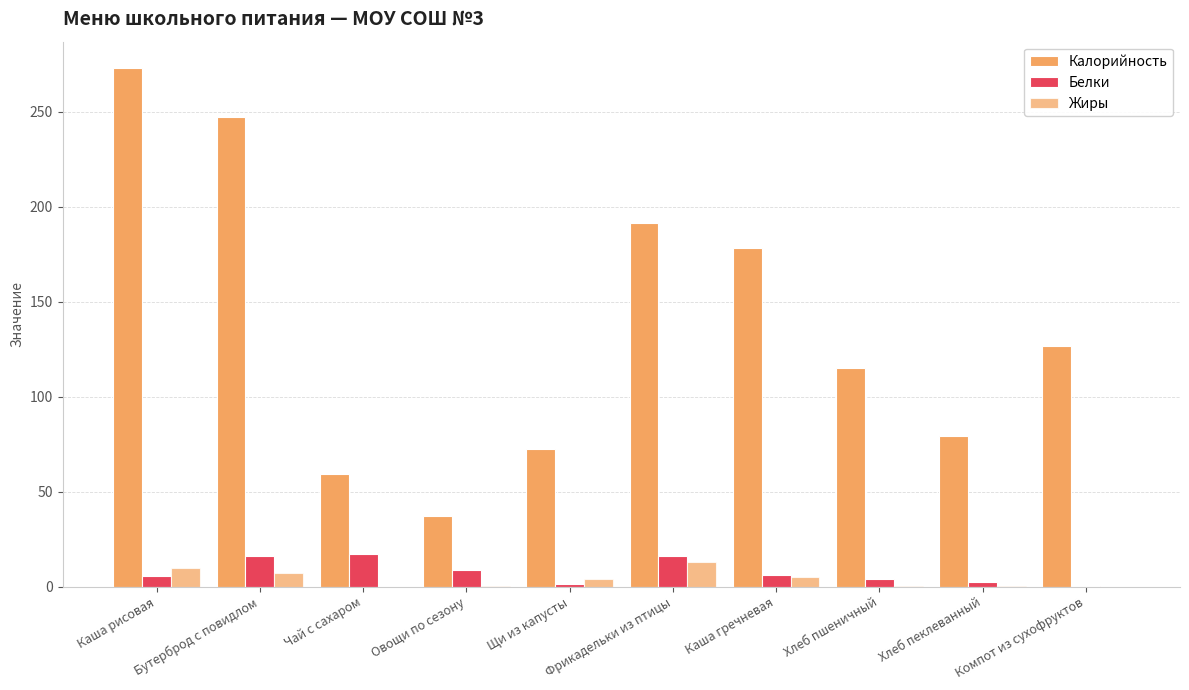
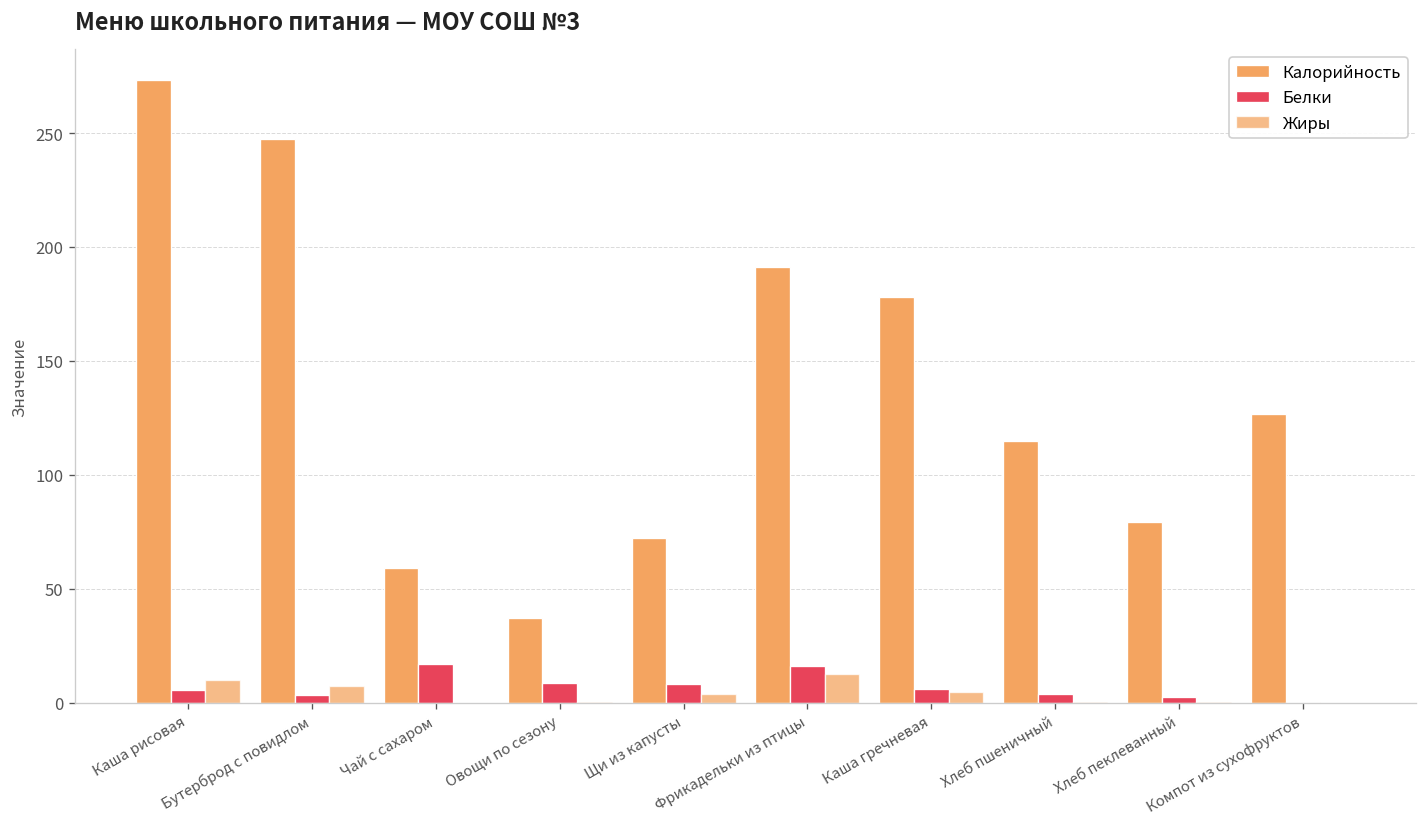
  {
    "Белки": {
      "Каша рисовая": 6,
-     "Бутерброд с повидлом": 16,
+     "Бутерброд с повидлом": 3,
      "Чай с сахаром": 17,
      "Овощи по сезону": 9,
-     "Щи из капусты": 2,
+     "Щи из капусты": 8,
      "Фрикадельки из птицы": 16,
      "Каша гречневая": 6,
      "Хлеб пшеничный": 4,
      "Хлеб пеклеванный": 3
    }
  }
